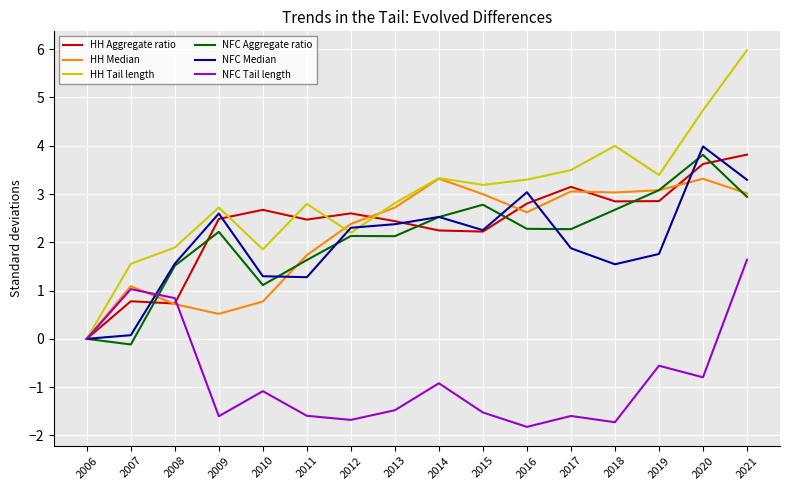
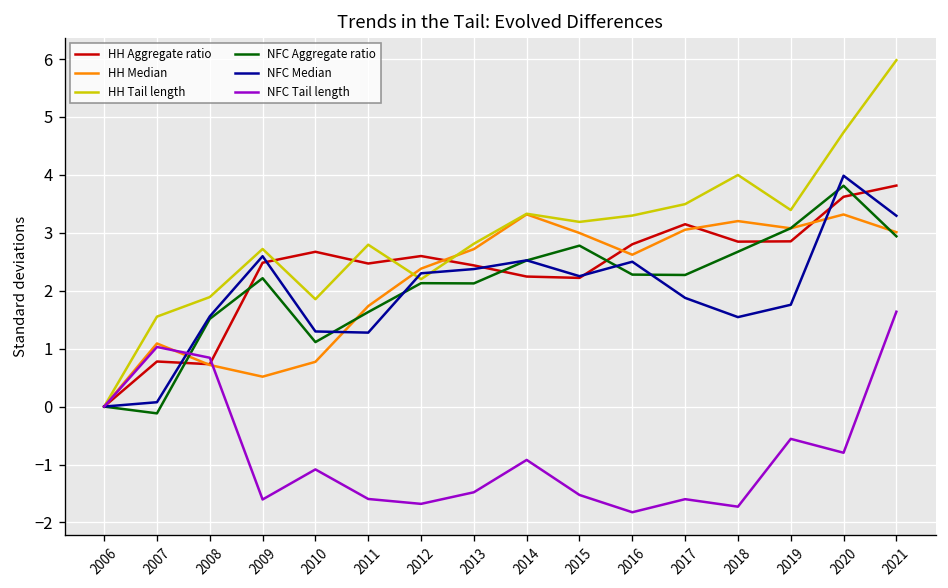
  {
    "HH Aggregate ratio": {
      "2007": 0.8,
      "2009": 2.5,
      "2010": 2.7,
      "2011": 2.5,
      "2012": 2.6,
      "2013": 2.4,
      "2014": 2.2,
      "2016": 2.8,
      "2017": 3.1,
      "2018": 2.8,
      "2019": 2.9,
      "2020": 3.6,
      "2021": 3.8
    },
    "HH Median": {
      "2007": 1.1,
      "2009": 0.5,
      "2010": 0.8,
      "2011": 1.7,
      "2012": 2.4,
      "2013": 2.7,
      "2015": 3.0,
      "2016": 2.6,
      "2017": 3.1,
-     "2018": 3.0,
+     "2018": 3.2,
      "2020": 3.3,
      "2021": 3.0
    },
    "HH Tail length": {
      "2007": 1.6,
      "2008": 1.9,
      "2009": 2.7,
      "2010": 1.9,
      "2011": 2.8,
      "2012": 2.2,
      "2013": 2.8,
      "2015": 3.2,
      "2016": 3.3,
      "2017": 3.5,
      "2018": 4.0,
      "2019": 3.4,
      "2020": 4.7,
      "2021": 6.0
    },
    "NFC Aggregate ratio": {
      "2007": -0.1,
      "2009": 2.2,
      "2010": 1.1,
      "2011": 1.6,
      "2012": 2.1,
      "2013": 2.1,
      "2015": 2.8,
      "2016": 2.3,
      "2017": 2.3,
      "2018": 2.7,
      "2020": 3.8,
      "2021": 2.9
    },
    "NFC Median": {
      "2007": 0.1,
      "2009": 2.6,
      "2010": 1.3,
      "2011": 1.3,
      "2012": 2.3,
      "2013": 2.4,
-     "2016": 3.0,
+     "2016": 2.5,
      "2017": 1.9,
      "2018": 1.5,
      "2019": 1.8,
      "2020": 4.0,
      "2021": 3.3
    },
    "NFC Tail length": {
      "2007": 1.0,
      "2008": 0.8,
      "2009": -1.6,
      "2010": -1.1,
      "2011": -1.6,
      "2012": -1.7,
      "2013": -1.5,
      "2014": -0.9,
      "2015": -1.5,
      "2016": -1.8,
      "2017": -1.6,
      "2018": -1.7,
      "2019": -0.6,
      "2020": -0.8,
      "2021": 1.6
    }
  }
